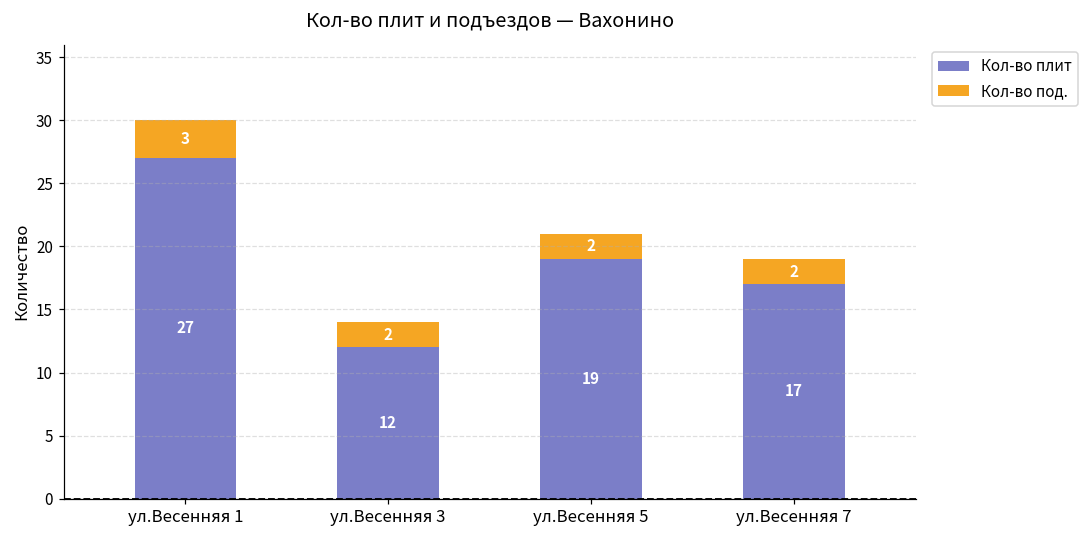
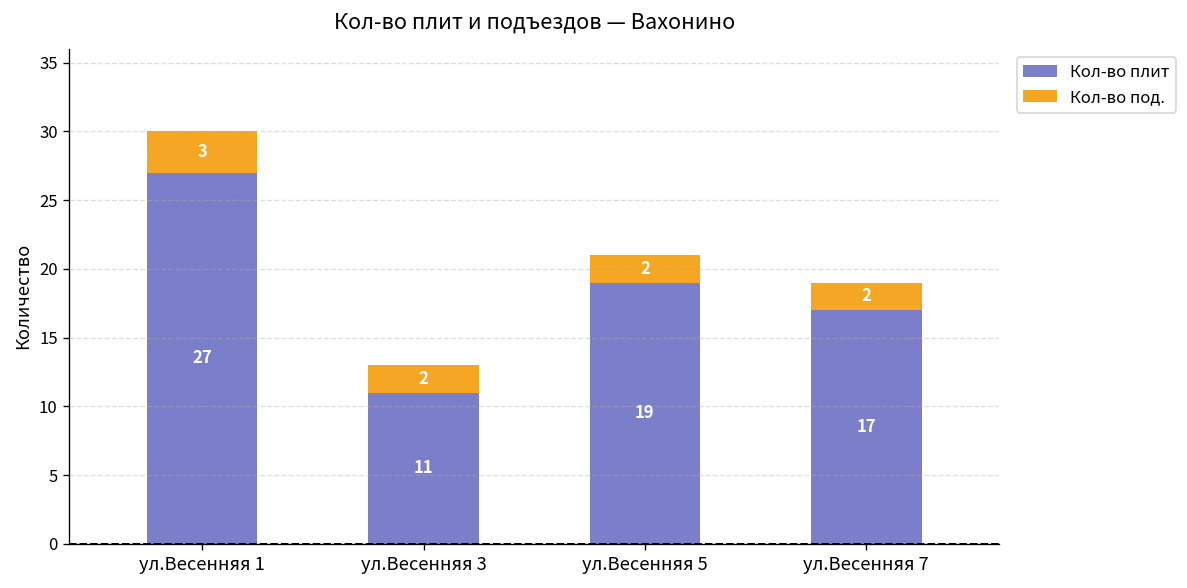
  {
    "Кол-во плит": {
      "ул.Весенняя 1": 27,
-     "ул.Весенняя 3": 12,
+     "ул.Весенняя 3": 11,
      "ул.Весенняя 5": 19,
      "ул.Весенняя 7": 17
    },
    "Кол-во под.": {
      "ул.Весенняя 1": 3,
      "ул.Весенняя 3": 2,
      "ул.Весенняя 5": 2,
      "ул.Весенняя 7": 2
    }
  }
